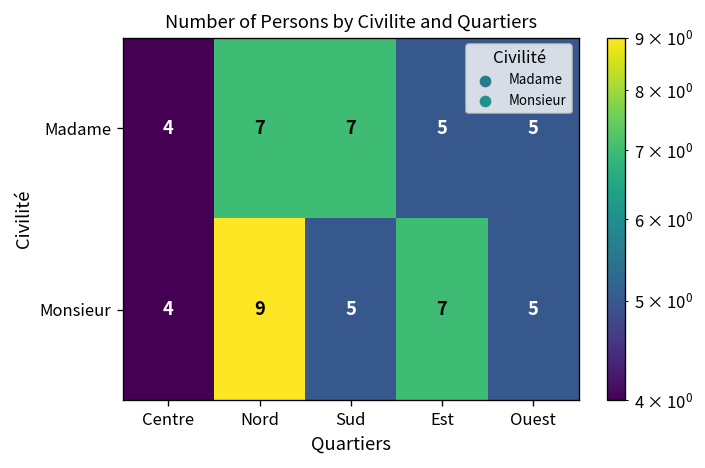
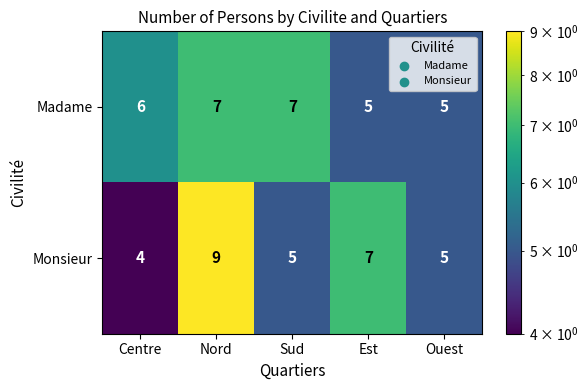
  {
    "Madame": {
-     "Centre": 4,
+     "Centre": 6,
      "Nord": 7,
      "Sud": 7,
      "Est": 5,
      "Ouest": 5
    },
    "Monsieur": {
      "Centre": 4,
      "Nord": 9,
      "Sud": 5,
      "Est": 7,
      "Ouest": 5
    }
  }
